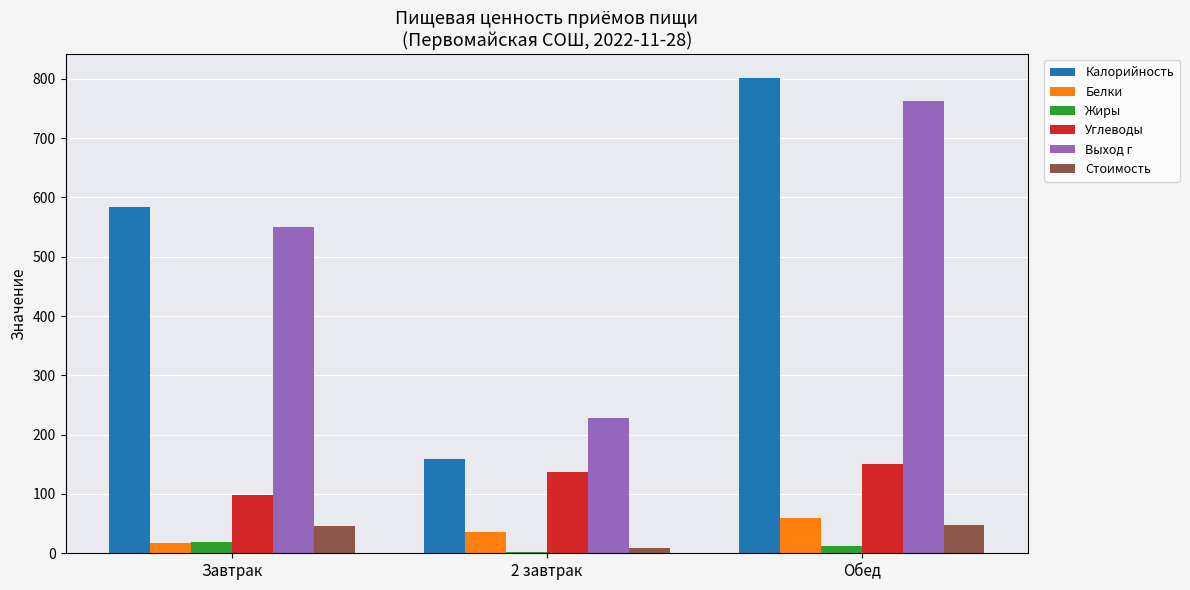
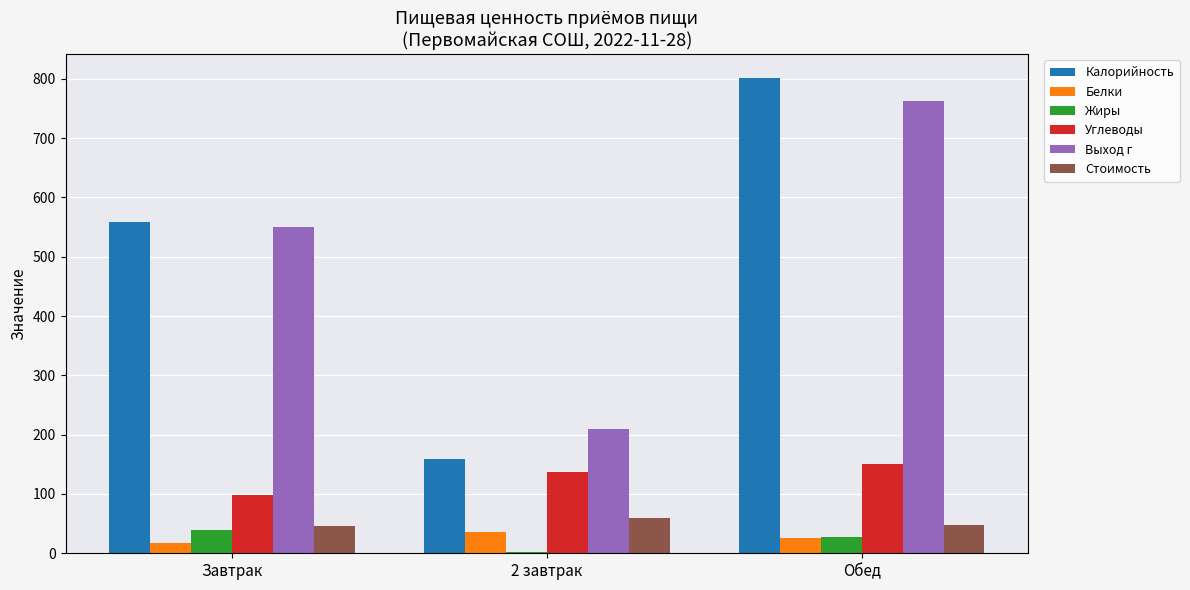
  {
    "Калорийность": {
-     "Завтрак": 580,
+     "Завтрак": 560,
      "2 завтрак": 160,
      "Обед": 800
    },
    "Белки": {
      "Завтрак": 20,
      "2 завтрак": 40,
-     "Обед": 60
+     "Обед": 30
    },
    "Жиры": {
-     "Завтрак": 20,
-     "Обед": 10
+     "Завтрак": 40,
+     "Обед": 30
    },
    "Углеводы": {
      "Завтрак": 100,
      "2 завтрак": 140,
      "Обед": 150
    },
    "Выход г": {
      "Завтрак": 550,
-     "2 завтрак": 230,
+     "2 завтрак": 210,
      "Обед": 760
    },
    "Стоимость": {
      "Завтрак": 50,
-     "2 завтрак": 10,
+     "2 завтрак": 60,
      "Обед": 50
    }
  }
